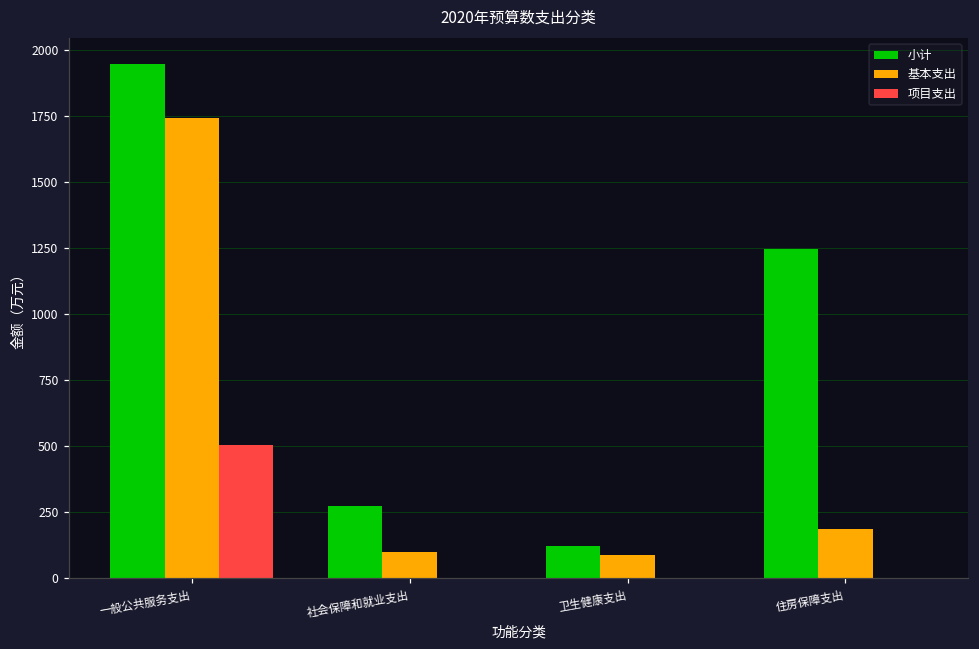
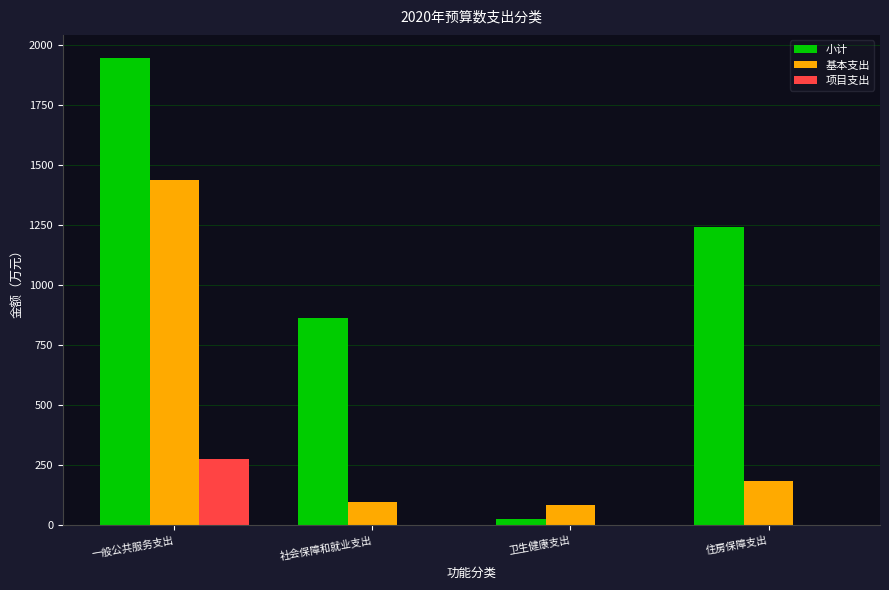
  {
    "小计": {
      "一般公共服务支出": 1950,
-     "社会保障和就业支出": 270,
-     "卫生健康支出": 120,
+     "社会保障和就业支出": 860,
+     "卫生健康支出": 30,
      "住房保障支出": 1240
    },
    "基本支出": {
-     "一般公共服务支出": 1740,
+     "一般公共服务支出": 1440,
      "社会保障和就业支出": 100,
      "卫生健康支出": 90,
      "住房保障支出": 190
    },
    "项目支出": {
-     "一般公共服务支出": 510,
+     "一般公共服务支出": 280,
      "社会保障和就业支出": 0,
      "卫生健康支出": 0,
      "住房保障支出": 0
    }
  }
